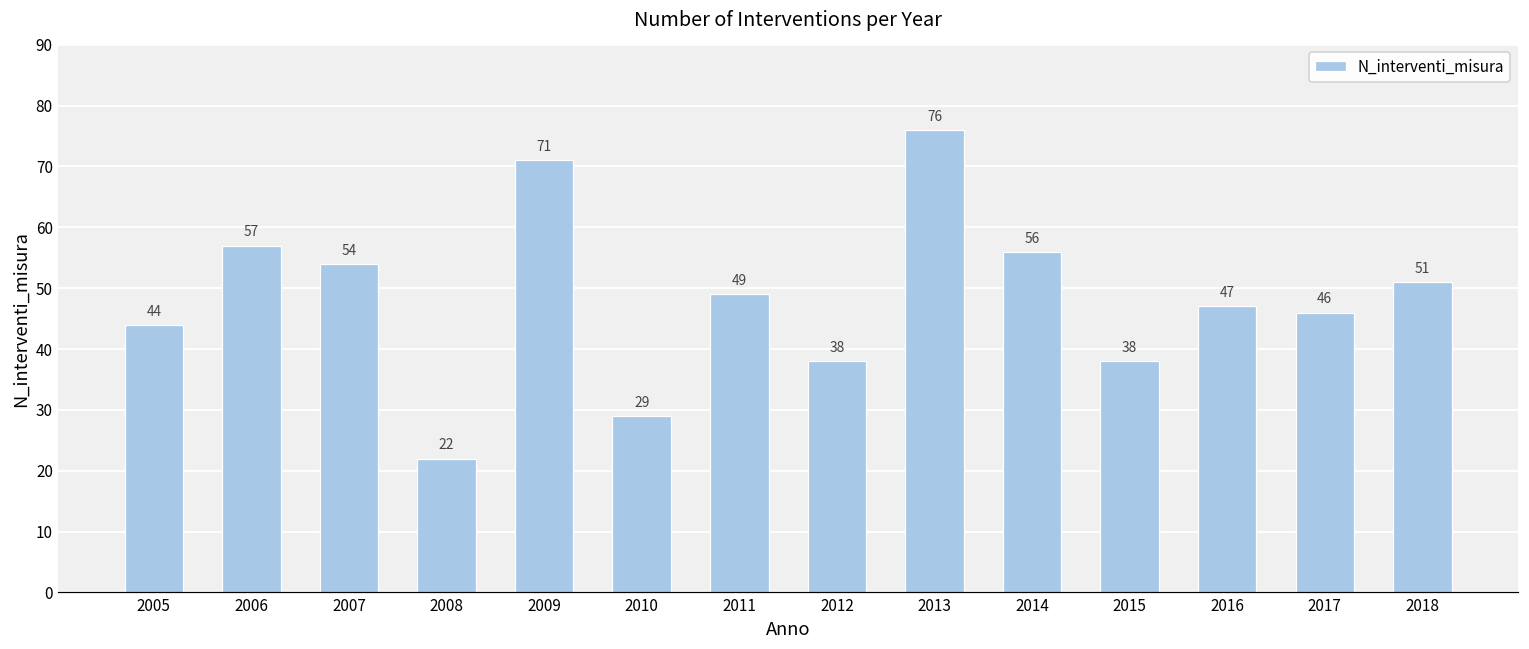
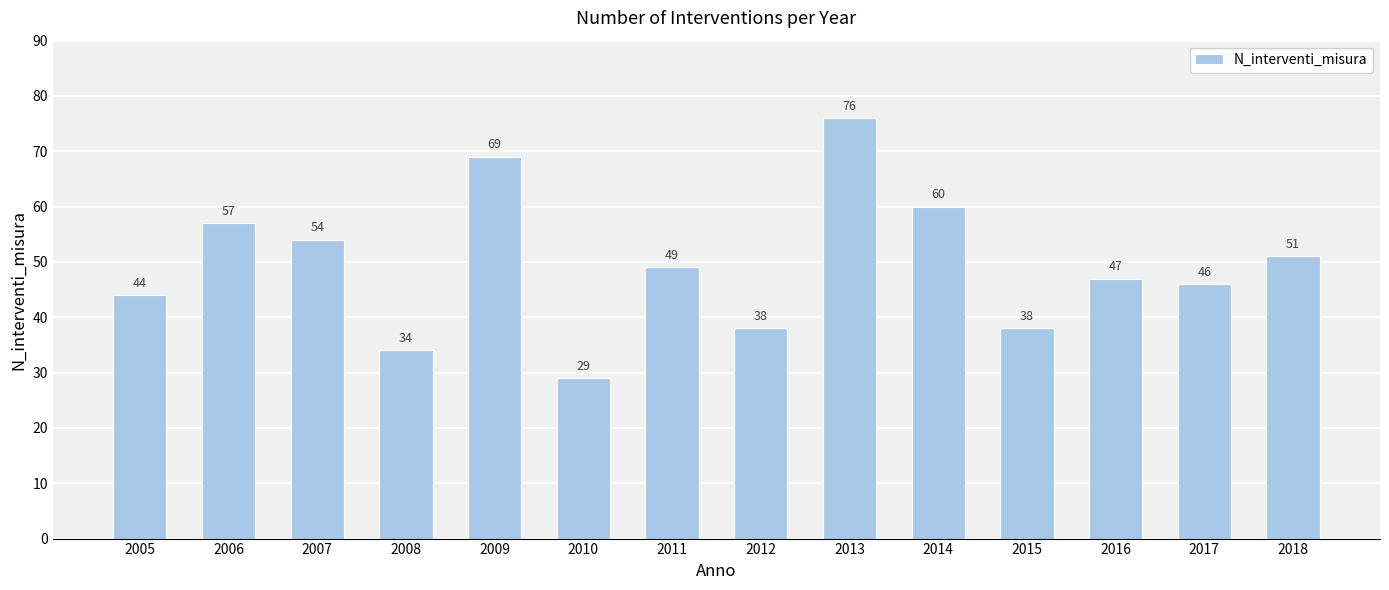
  {
    "2005": 44,
    "2006": 57,
    "2007": 54,
-   "2008": 22,
-   "2009": 71,
+   "2008": 34,
+   "2009": 69,
    "2010": 29,
    "2011": 49,
    "2012": 38,
    "2013": 76,
-   "2014": 56,
+   "2014": 60,
    "2015": 38,
    "2016": 47,
    "2017": 46,
    "2018": 51
  }
